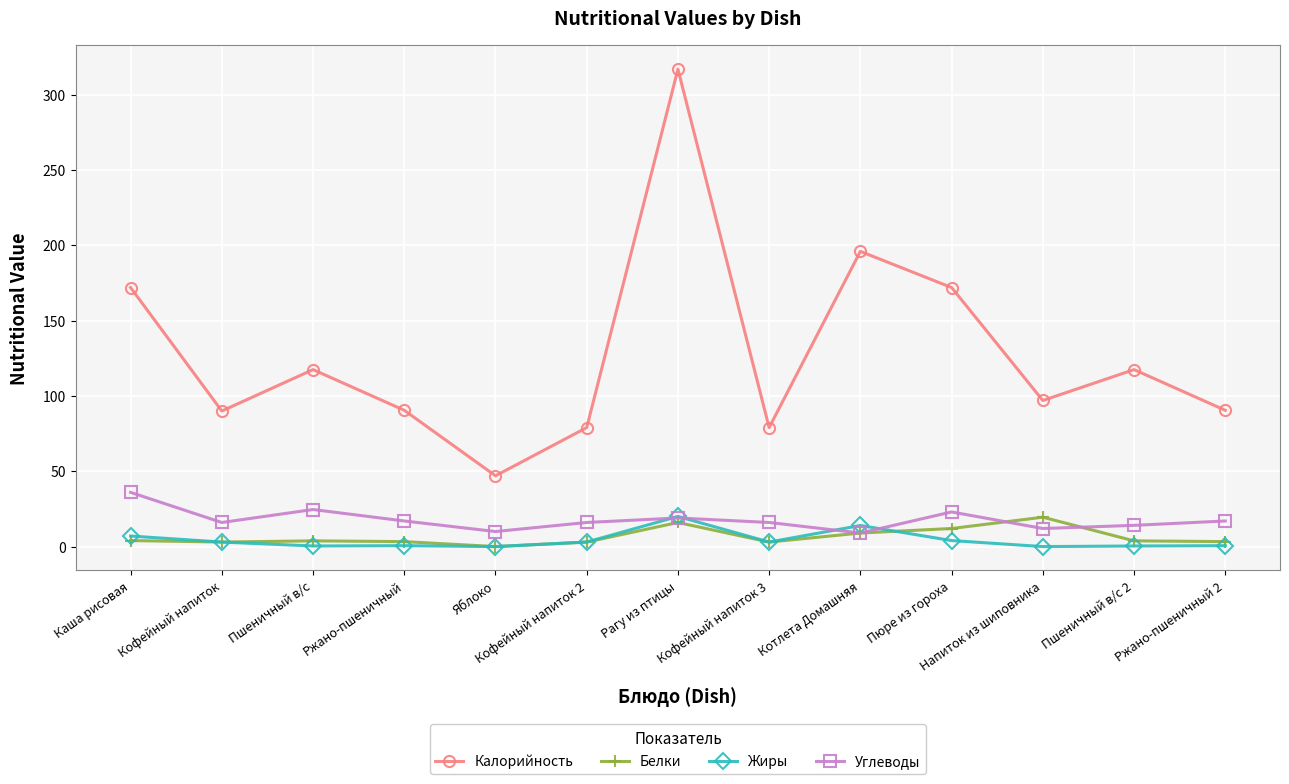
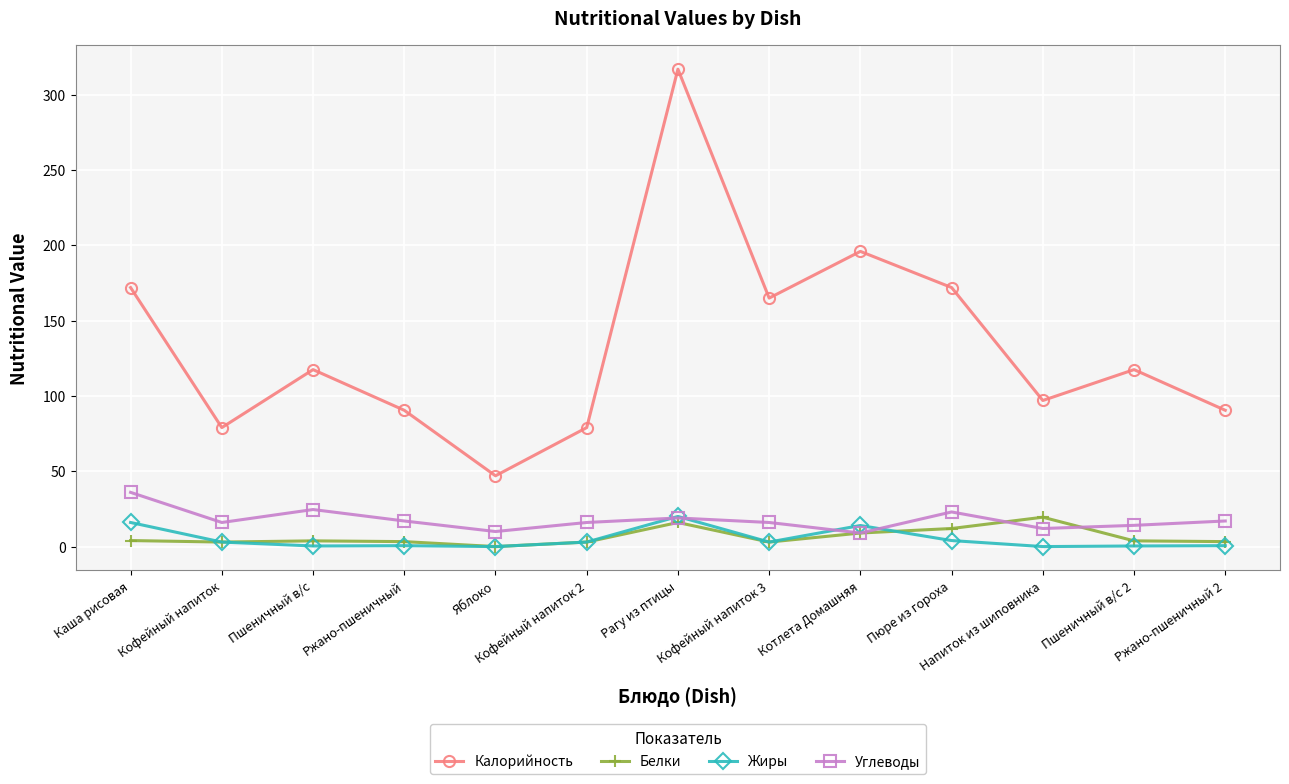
  {
    "Калорийность": {
      "Каша рисовая": 172,
-     "Кофейный напиток": 90,
+     "Кофейный напиток": 79,
      "Пшеничный в/с": 118,
      "Ржано-пшеничный": 91,
      "Яблоко": 47,
      "Кофейный напиток 2": 79,
      "Рагу из птицы": 317,
-     "Кофейный напиток 3": 79,
+     "Кофейный напиток 3": 165,
      "Котлета Домашняя": 196,
      "Пюре из гороха": 172,
      "Напиток из шиповника": 97,
      "Пшеничный в/с 2": 118,
      "Ржано-пшеничный 2": 91
    },
    "Белки": {
      "Каша рисовая": 4,
      "Пшеничный в/с": 4,
      "Ржано-пшеничный": 3,
      "Рагу из птицы": 16,
      "Пюре из гороха": 12,
      "Напиток из шиповника": 20,
      "Пшеничный в/с 2": 4,
      "Ржано-пшеничный 2": 3
    },
    "Жиры": {
-     "Каша рисовая": 7,
+     "Каша рисовая": 16,
      "Пшеничный в/с": 0,
      "Ржано-пшеничный": 1,
      "Котлета Домашняя": 14,
      "Пюре из гороха": 4,
      "Напиток из шиповника": 0,
      "Пшеничный в/с 2": 0,
      "Ржано-пшеничный 2": 1
    },
    "Углеводы": {
      "Каша рисовая": 36,
      "Кофейный напиток": 16,
      "Пшеничный в/с": 25,
      "Ржано-пшеничный": 17,
      "Яблоко": 10,
      "Кофейный напиток 2": 16,
      "Кофейный напиток 3": 16,
      "Пюре из гороха": 23,
      "Напиток из шиповника": 12,
      "Пшеничный в/с 2": 14,
      "Ржано-пшеничный 2": 17
    }
  }
